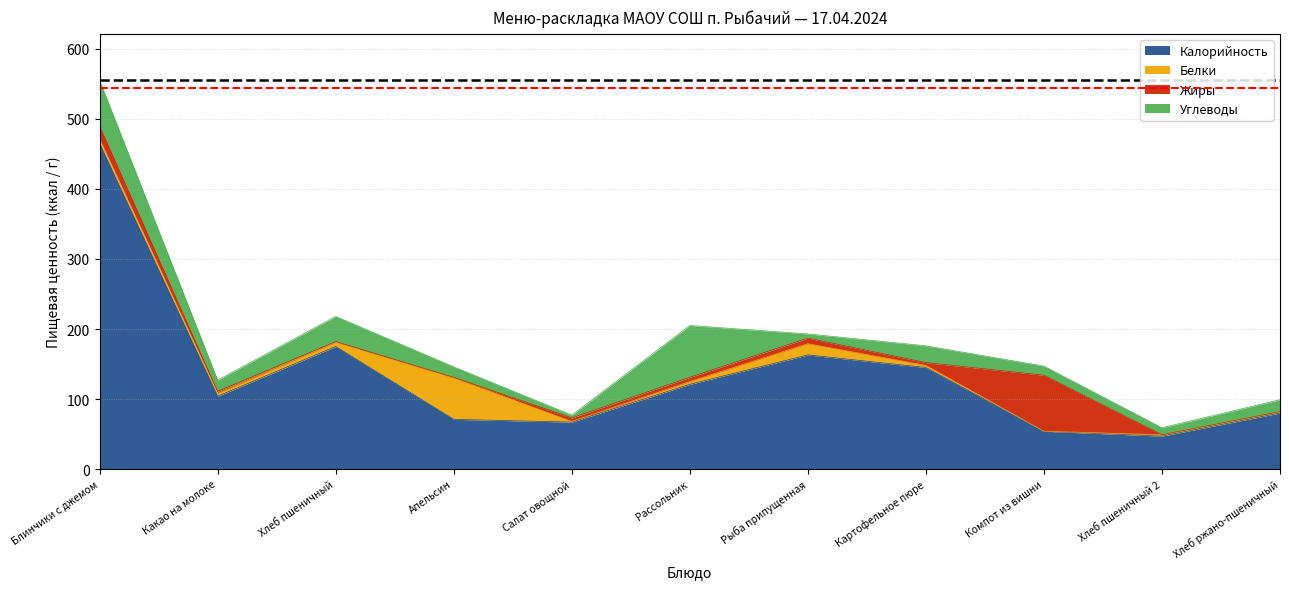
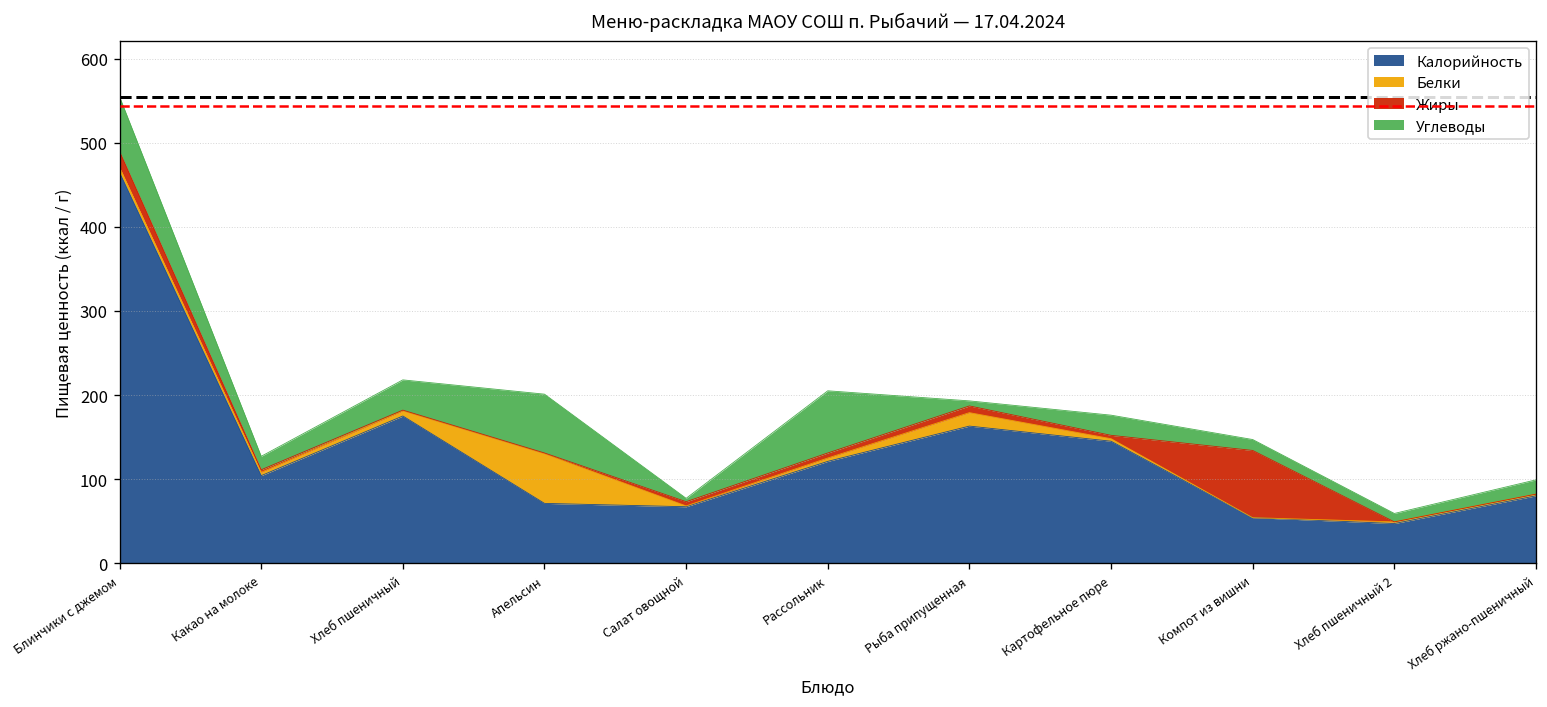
  {
    "Калорийность": {
      "Блинчики с джемом": 470,
      "Какао на молоке": 100,
      "Хлеб пшеничный": 180,
      "Апельсин": 70,
      "Рассольник": 120,
      "Рыба припущенная": 160
    },
    "Белки": {
      "Блинчики с джемом": 10,
      "Рассольник": 0,
      "Рыба припущенная": 20
    },
    "Жиры": {
      "Блинчики с джемом": 20,
      "Салат овощной": 10,
      "Рассольник": 10,
      "Рыба припущенная": 10,
      "Картофельное пюре": 0,
      "Компот из вишни": 80
    },
    "Углеводы": {
      "Блинчики с джемом": 70,
      "Какао на молоке": 20,
      "Хлеб пшеничный": 40,
-     "Апельсин": 20,
+     "Апельсин": 70,
      "Салат овощной": 0,
      "Рассольник": 70,
      "Рыба припущенная": 10,
      "Картофельное пюре": 20,
      "Компот из вишни": 10,
      "Хлеб пшеничный 2": 10,
      "Хлеб ржано-пшеничный": 20
    }
  }
